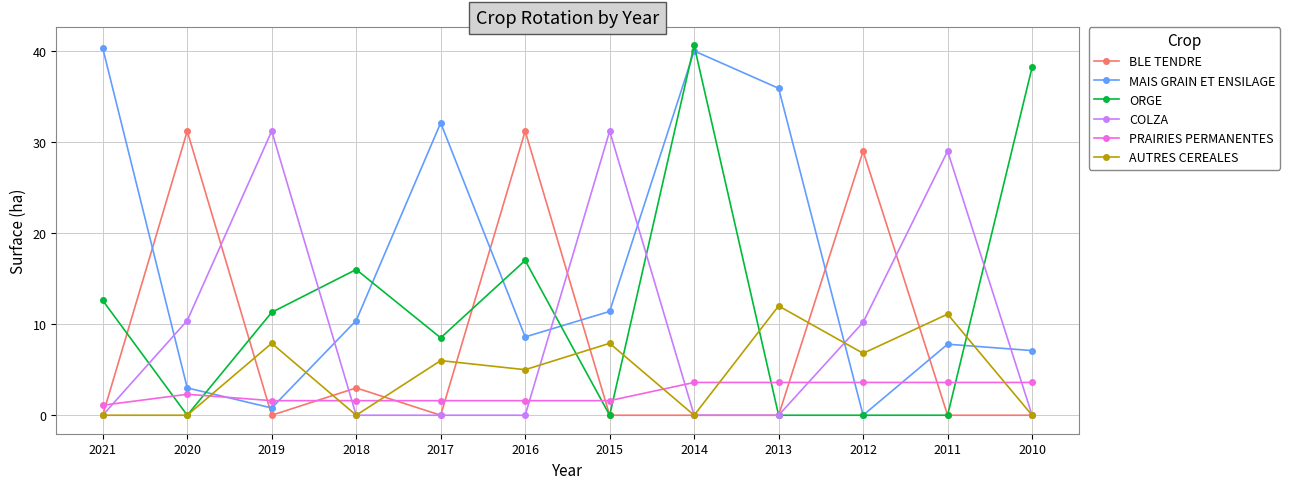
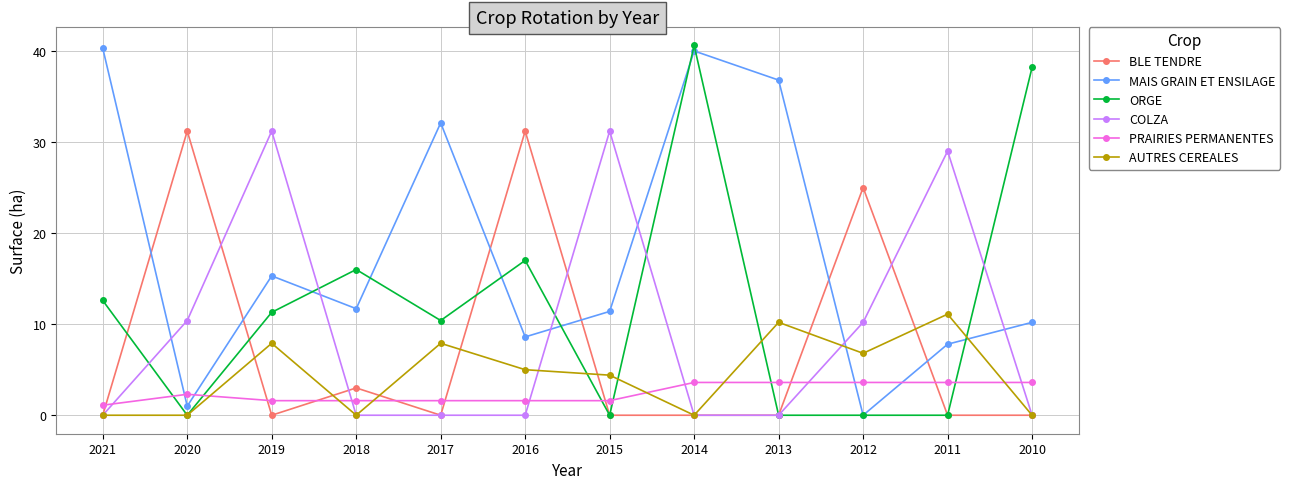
  {
    "BLE TENDRE": {
      "2020": 31,
      "2019": 0,
      "2018": 3,
      "2016": 31,
-     "2012": 29
+     "2012": 25
    },
    "MAIS GRAIN ET ENSILAGE": {
      "2021": 40,
-     "2020": 3,
-     "2019": 1,
-     "2018": 10,
+     "2020": 1,
+     "2019": 15,
+     "2018": 12,
      "2017": 32,
      "2016": 9,
      "2015": 11,
      "2014": 40,
-     "2013": 36,
+     "2013": 37,
      "2011": 8,
-     "2010": 7
+     "2010": 10
    },
    "ORGE": {
      "2021": 13,
      "2019": 11,
      "2018": 16,
-     "2017": 9,
+     "2017": 10,
      "2016": 17,
      "2014": 41,
      "2010": 38
    },
    "AUTRES CEREALES": {
      "2019": 8,
-     "2017": 6,
+     "2017": 8,
      "2016": 5,
-     "2015": 8,
-     "2013": 12,
+     "2015": 4,
+     "2013": 10,
      "2012": 7,
      "2011": 11
    }
  }
